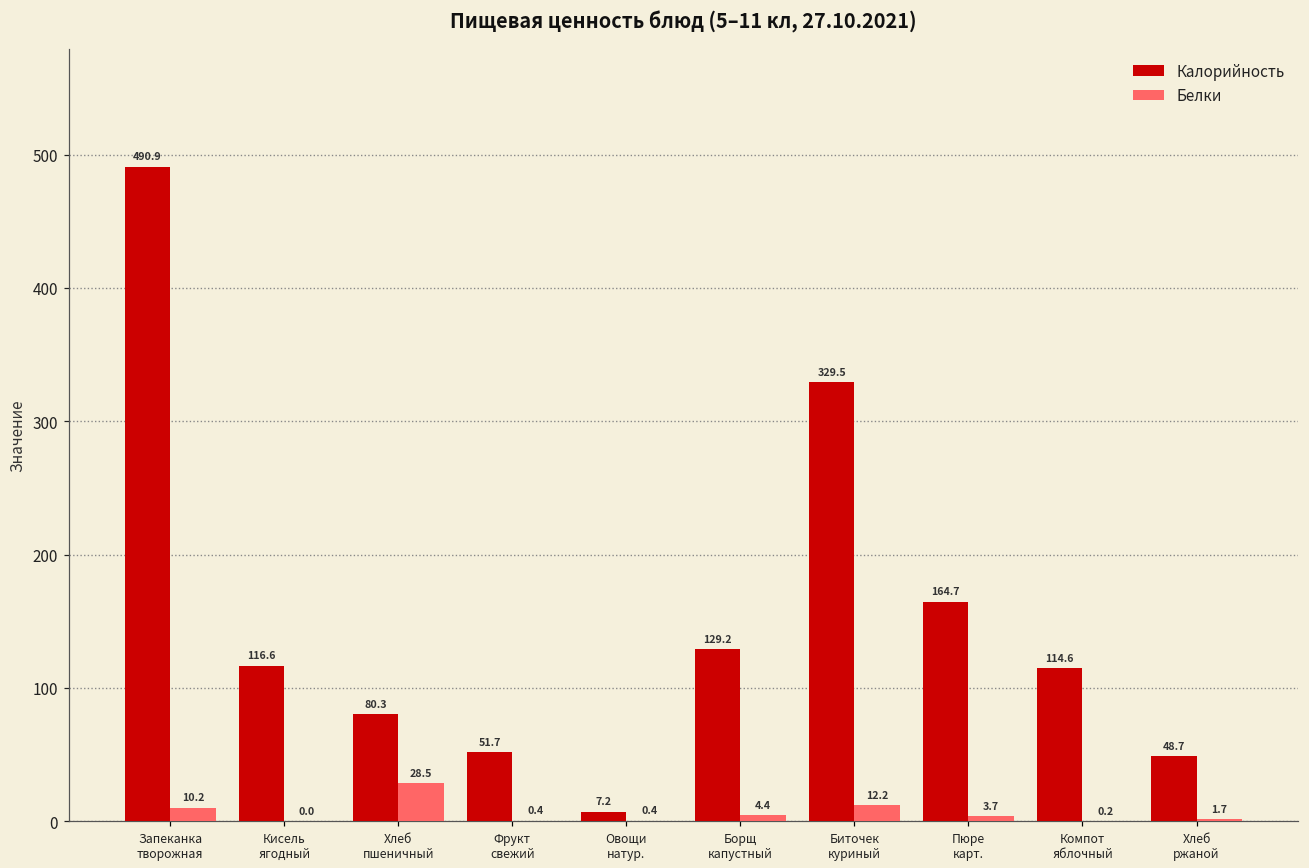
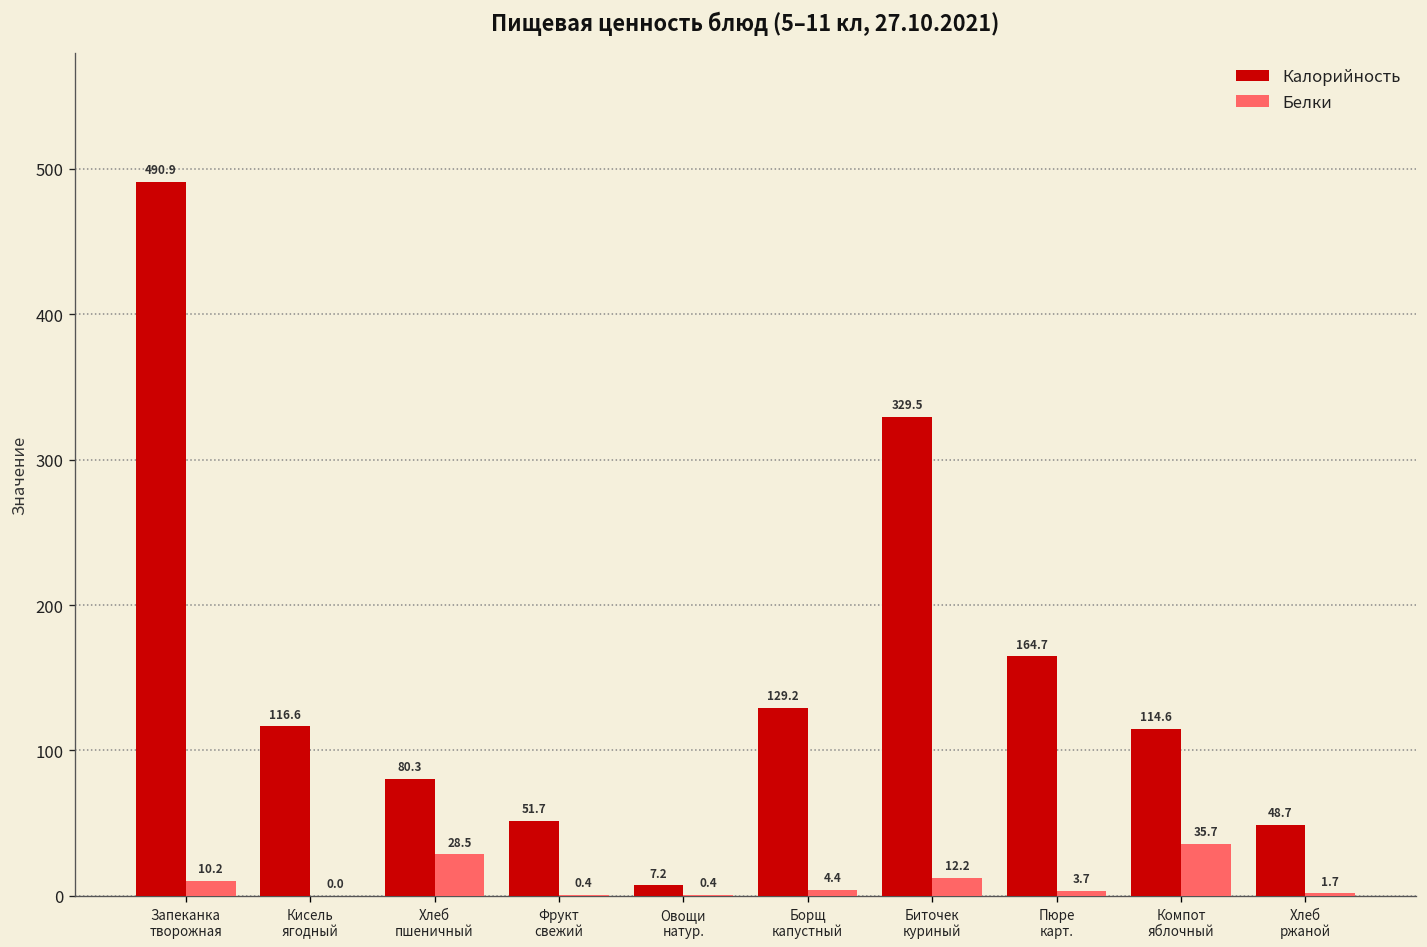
  {
    "Калорийность": {
      "Запеканка творожная": 490.9,
      "Кисель ягодный": 116.6,
      "Хлеб пшеничный": 80.3,
      "Фрукт свежий": 51.7,
      "Овощи натур.": 7.2,
      "Борщ капустный": 129.2,
      "Биточек куриный": 329.5,
      "Пюре карт.": 164.7,
      "Компот яблочный": 114.6,
      "Хлеб ржаной": 48.7
    },
    "Белки": {
      "Запеканка творожная": 10.2,
      "Кисель ягодный": 0.0,
      "Хлеб пшеничный": 28.5,
      "Фрукт свежий": 0.4,
      "Овощи натур.": 0.4,
      "Борщ капустный": 4.4,
      "Биточек куриный": 12.2,
      "Пюре карт.": 3.7,
-     "Компот яблочный": 0.2,
+     "Компот яблочный": 35.7,
      "Хлеб ржаной": 1.7
    }
  }
